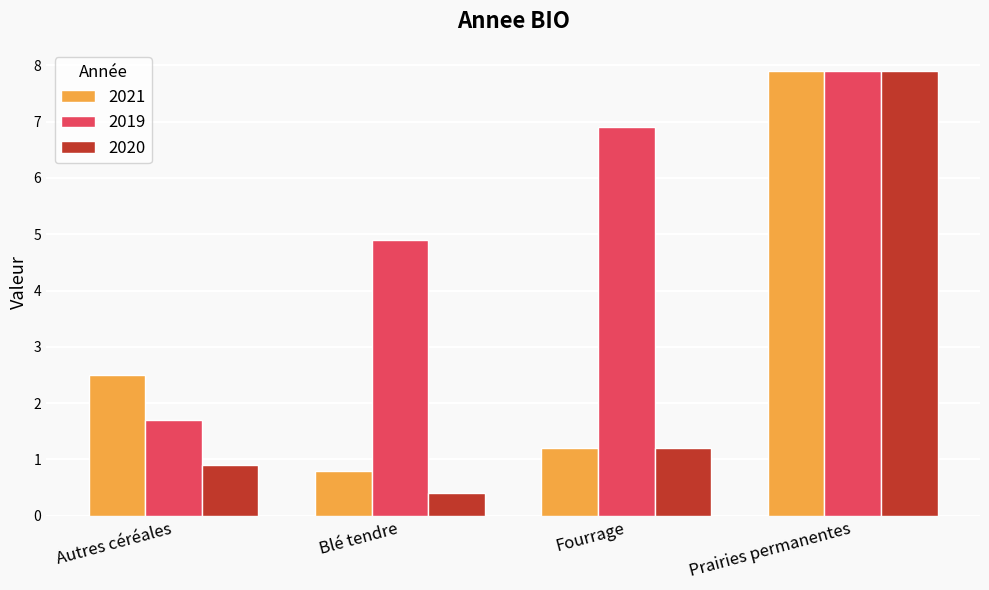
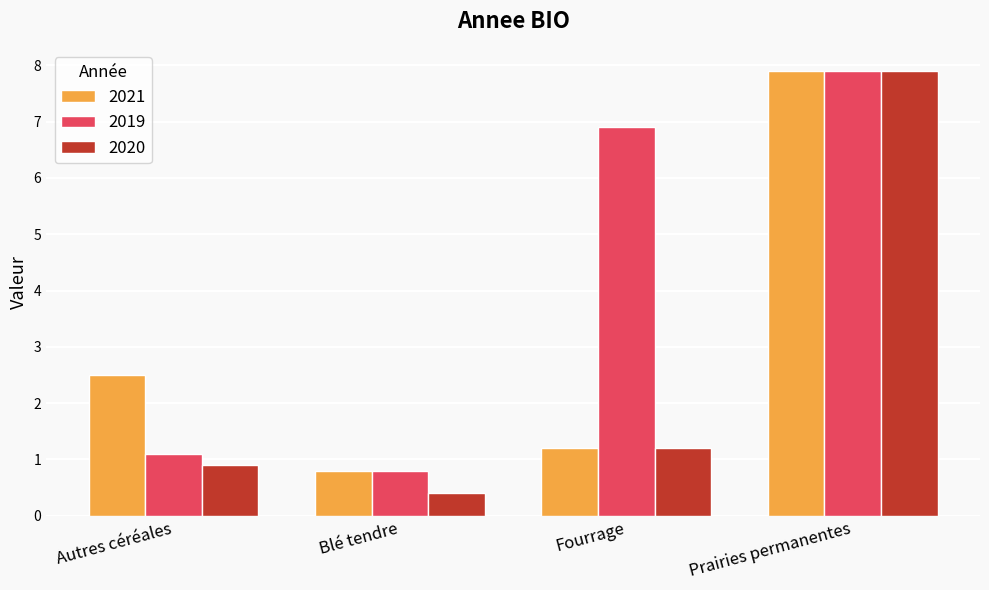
  {
    "2021": {
      "Autres céréales": 2.5,
      "Blé tendre": 0.8,
      "Fourrage": 1.2,
      "Prairies permanentes": 7.9
    },
    "2019": {
-     "Autres céréales": 1.7,
-     "Blé tendre": 4.9,
+     "Autres céréales": 1.1,
+     "Blé tendre": 0.8,
      "Fourrage": 6.9,
      "Prairies permanentes": 7.9
    },
    "2020": {
      "Autres céréales": 0.9,
      "Blé tendre": 0.4,
      "Fourrage": 1.2,
      "Prairies permanentes": 7.9
    }
  }
